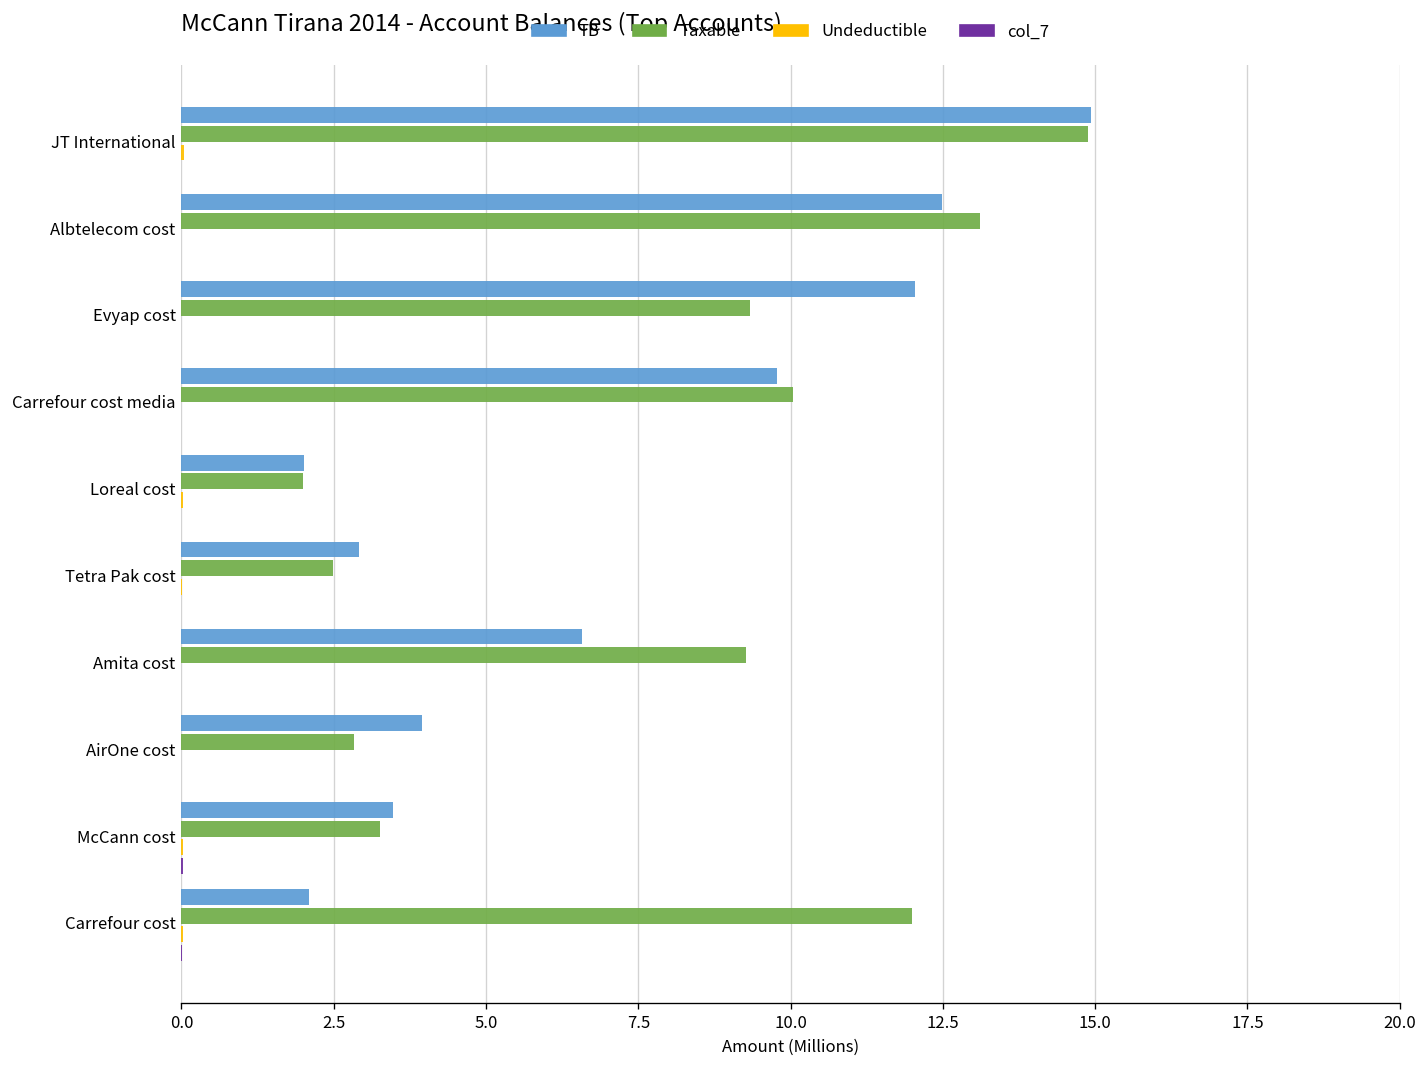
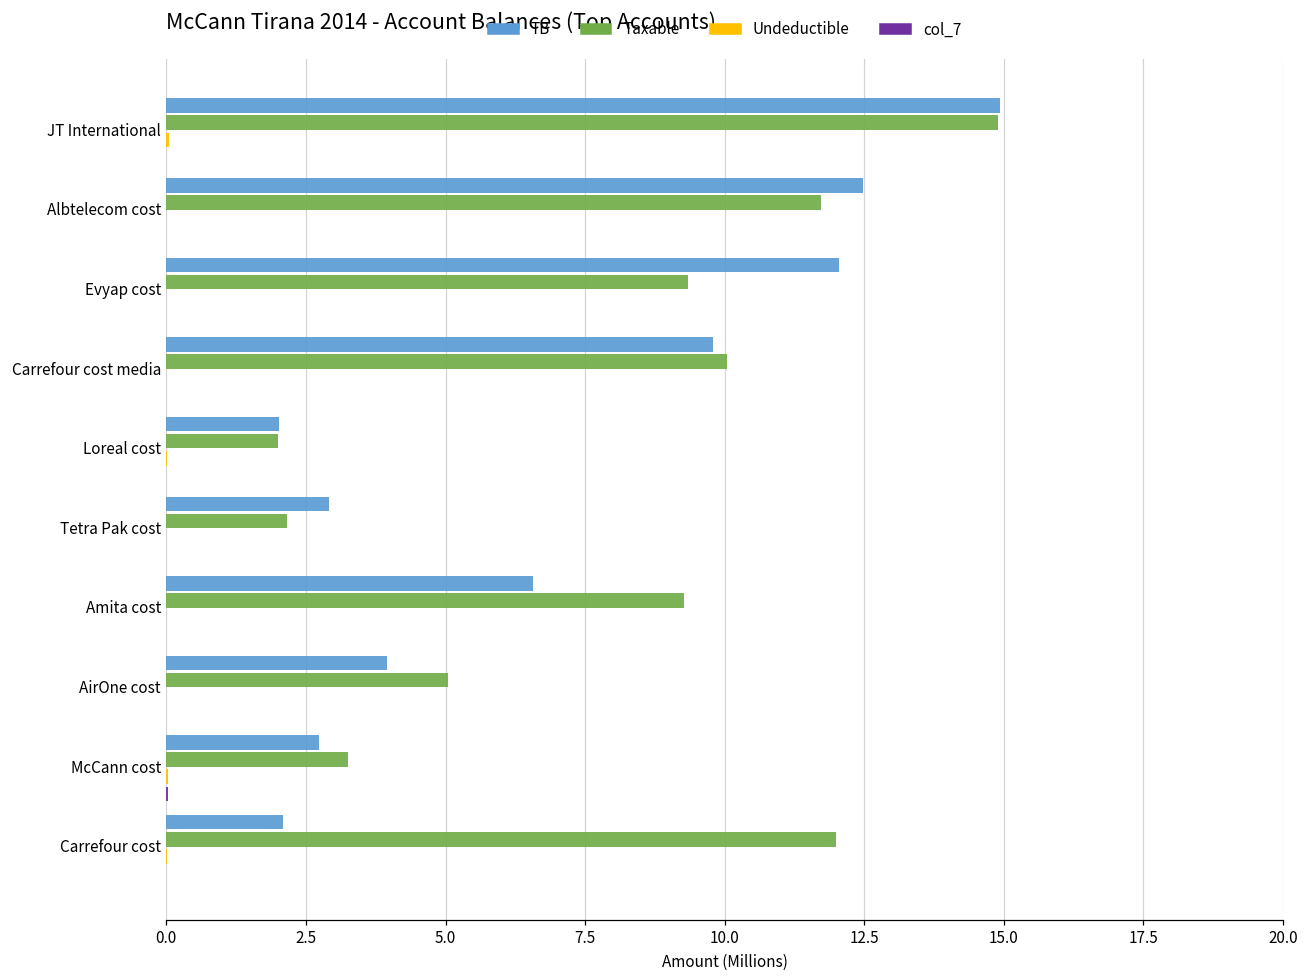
  {
    "TB": {
      "JT International": 14.9,
      "Albtelecom cost": 12.5,
      "Evyap cost": 12.0,
      "Carrefour cost media": 9.8,
      "Loreal cost": 2.0,
      "Tetra Pak cost": 2.9,
      "Amita cost": 6.6,
      "AirOne cost": 3.9,
-     "McCann cost": 3.5,
+     "McCann cost": 2.7,
      "Carrefour cost": 2.1
    },
    "Taxable": {
      "JT International": 14.9,
-     "Albtelecom cost": 13.1,
+     "Albtelecom cost": 11.7,
      "Evyap cost": 9.3,
      "Carrefour cost media": 10.0,
      "Loreal cost": 2.0,
-     "Tetra Pak cost": 2.5,
+     "Tetra Pak cost": 2.2,
      "Amita cost": 9.3,
-     "AirOne cost": 2.8,
+     "AirOne cost": 5.1,
      "McCann cost": 3.3,
      "Carrefour cost": 12.0
    },
    "Undeductible": {
      "Albtelecom cost": 0.0,
      "Evyap cost": 0.0,
      "Carrefour cost media": 0.0,
      "Amita cost": 0.0,
      "AirOne cost": 0.0
    },
    "col_7": {
      "JT International": 0.0,
      "Albtelecom cost": 0.0,
      "Evyap cost": 0.0,
      "Carrefour cost media": 0.0,
      "Loreal cost": 0.0,
      "Tetra Pak cost": 0.0,
      "Amita cost": 0.0,
      "AirOne cost": 0.0
    }
  }
